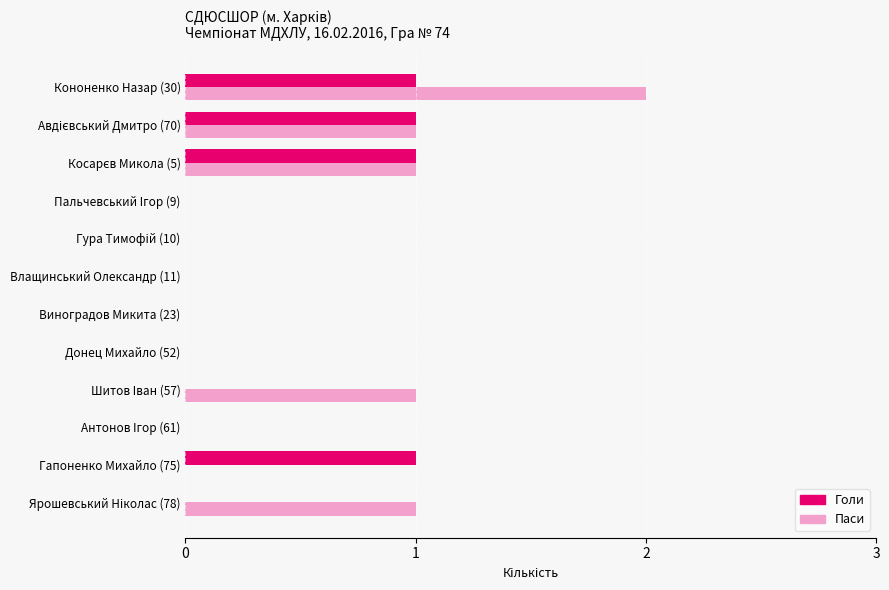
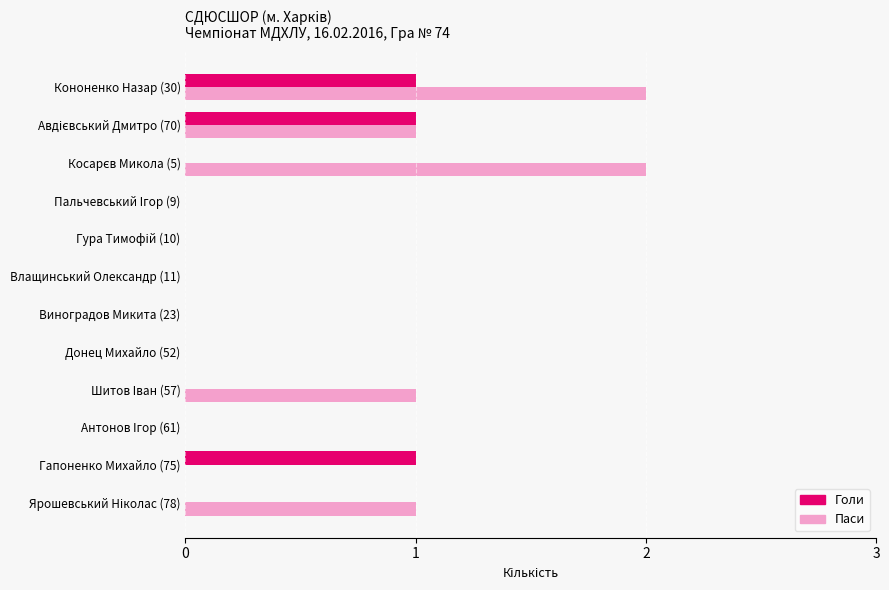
  {
    "Голи": {
      "Кононенко Назар (30)": 1,
      "Авдієвський Дмитро (70)": 1,
-     "Косарєв Микола (5)": 1,
+     "Косарєв Микола (5)": 0,
      "Пальчевський Ігор (9)": 0,
      "Гура Тимофій (10)": 0,
      "Влащинський Олександр (11)": 0,
      "Виноградов Микита (23)": 0,
      "Донец Михайло (52)": 0,
      "Шитов Іван (57)": 0,
      "Антонов Ігор (61)": 0,
      "Гапоненко Михайло (75)": 1,
      "Ярошевський Ніколас (78)": 0
    },
    "Паси": {
      "Кононенко Назар (30)": 2,
      "Авдієвський Дмитро (70)": 1,
-     "Косарєв Микола (5)": 1,
+     "Косарєв Микола (5)": 2,
      "Пальчевський Ігор (9)": 0,
      "Гура Тимофій (10)": 0,
      "Влащинський Олександр (11)": 0,
      "Виноградов Микита (23)": 0,
      "Донец Михайло (52)": 0,
      "Шитов Іван (57)": 1,
      "Антонов Ігор (61)": 0,
      "Гапоненко Михайло (75)": 0,
      "Ярошевський Ніколас (78)": 1
    }
  }
